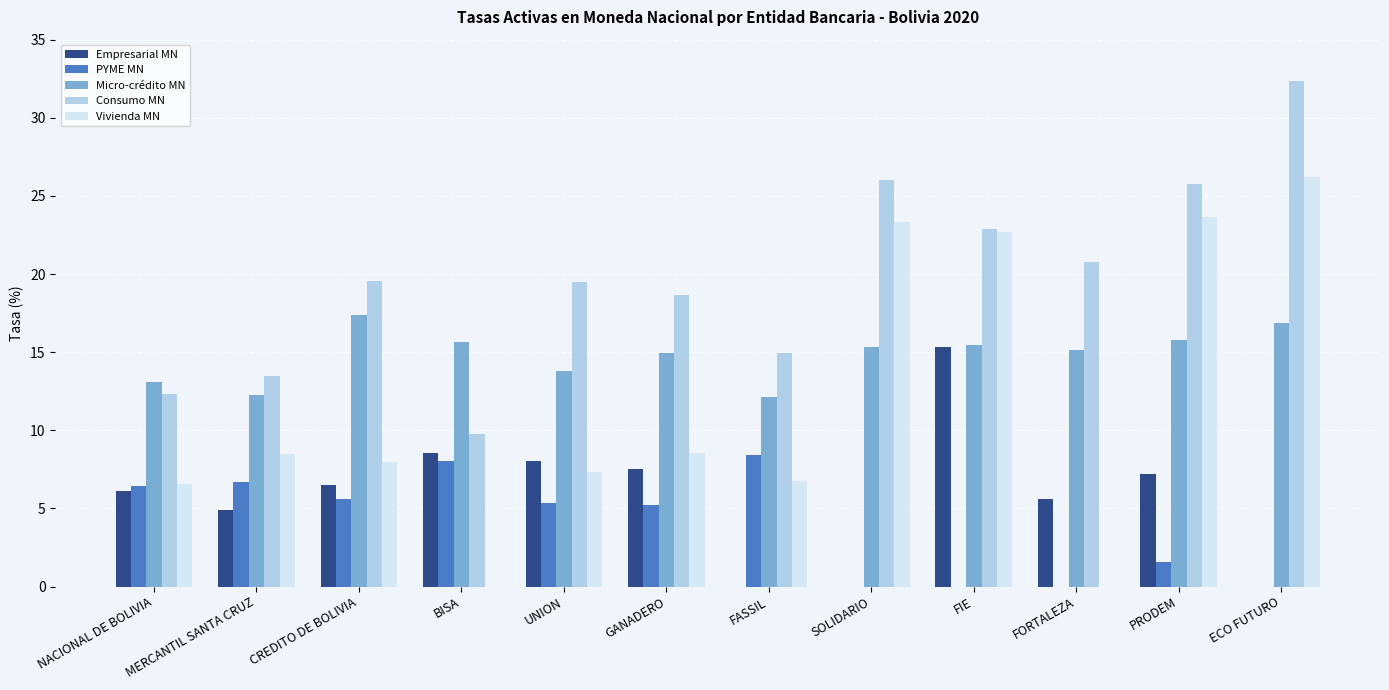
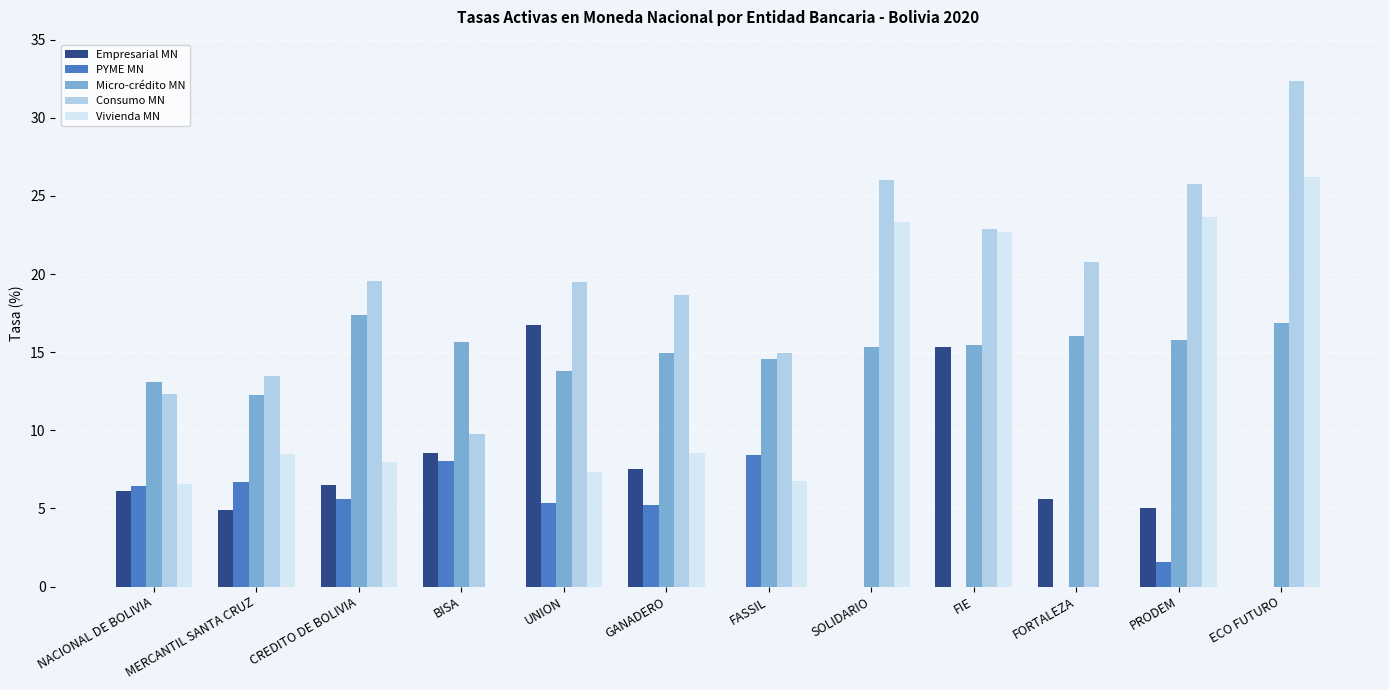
  {
    "Empresarial MN": {
      "NACIONAL DE BOLIVIA": 6.1,
      "MERCANTIL SANTA CRUZ": 4.9,
      "CREDITO DE BOLIVIA": 6.5,
      "BISA": 8.5,
-     "UNION": 8.0,
+     "UNION": 16.8,
      "GANADERO": 7.5,
      "FASSIL": 0.0,
      "SOLIDARIO": 0.0,
      "FIE": 15.3,
      "FORTALEZA": 5.6,
-     "PRODEM": 7.2,
+     "PRODEM": 5.0,
      "ECO FUTURO": 0.0
    },
    "PYME MN": {
      "NACIONAL DE BOLIVIA": 6.4,
      "MERCANTIL SANTA CRUZ": 6.7,
      "CREDITO DE BOLIVIA": 5.6,
      "BISA": 8.0,
      "UNION": 5.4,
      "GANADERO": 5.2,
      "FASSIL": 8.4,
      "SOLIDARIO": 0.0,
      "FIE": 0.0,
      "FORTALEZA": 0.0,
      "PRODEM": 1.6,
      "ECO FUTURO": 0.0
    },
    "Micro-crédito MN": {
      "NACIONAL DE BOLIVIA": 13.1,
      "MERCANTIL SANTA CRUZ": 12.3,
      "CREDITO DE BOLIVIA": 17.4,
      "BISA": 15.7,
      "UNION": 13.8,
      "GANADERO": 14.9,
-     "FASSIL": 12.2,
+     "FASSIL": 14.6,
      "SOLIDARIO": 15.3,
      "FIE": 15.5,
-     "FORTALEZA": 15.2,
+     "FORTALEZA": 16.1,
      "PRODEM": 15.8,
      "ECO FUTURO": 16.9
    }
  }
